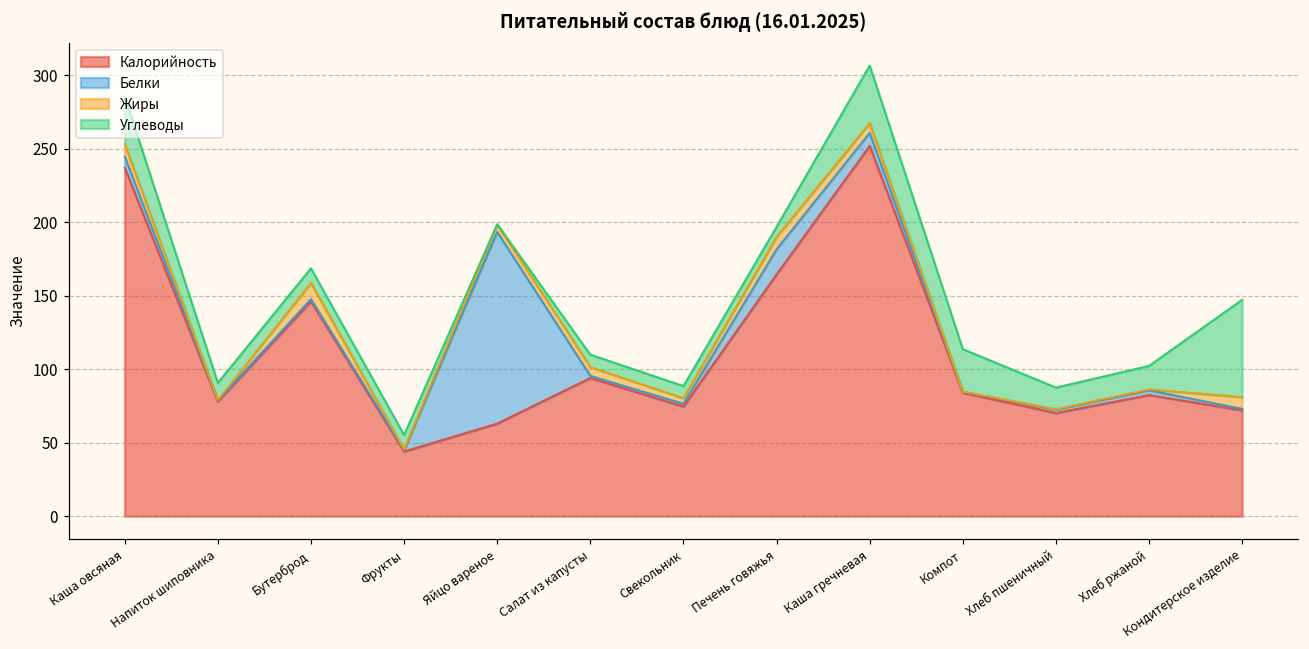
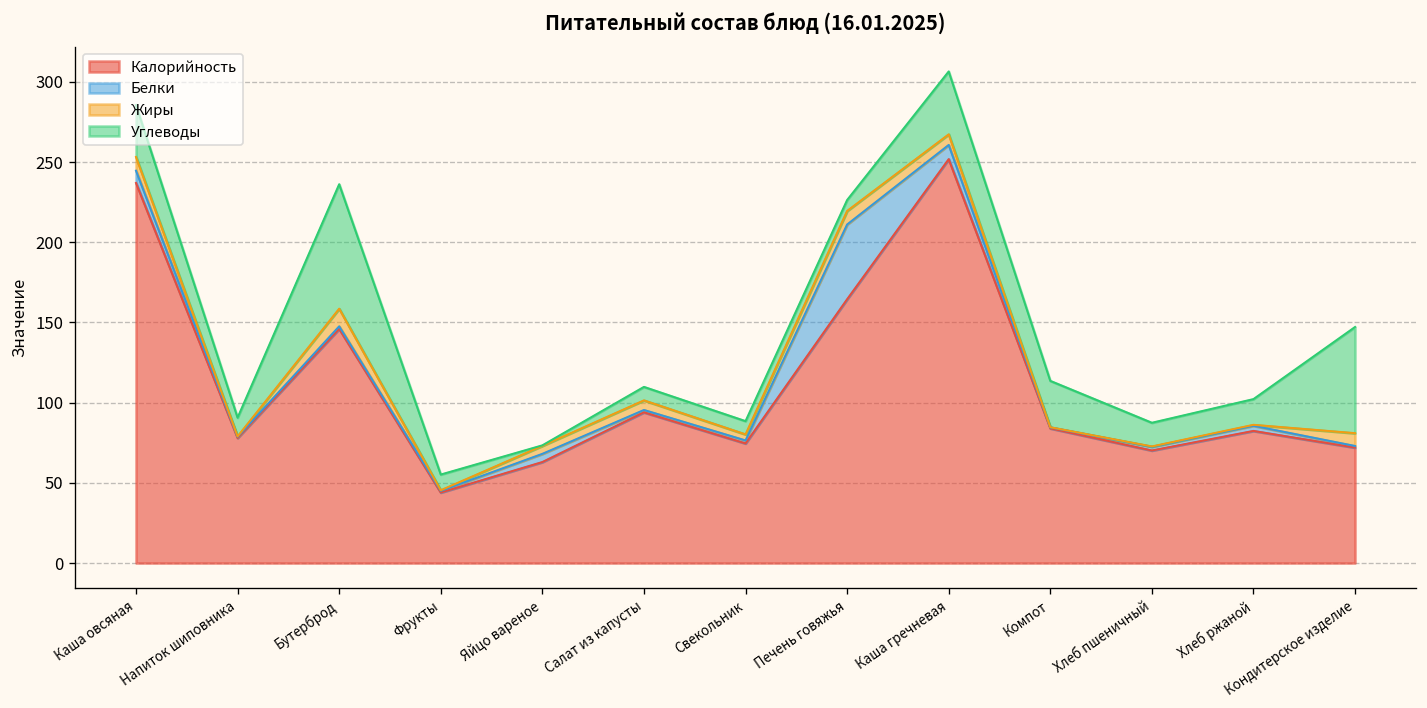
  {
    "Калорийность": {
      "Каша овсяная": 237,
      "Яйцо вареное": 63,
      "Печень говяжья": 165,
      "Каша гречневая": 252,
      "Хлеб пшеничный": 70,
      "Хлеб ржаной": 82
    },
    "Белки": {
      "Каша овсяная": 8,
-     "Яйцо вареное": 130,
-     "Печень говяжья": 17,
+     "Яйцо вареное": 5,
+     "Печень говяжья": 47,
      "Каша гречневая": 9
    },
    "Жиры": {
      "Каша овсяная": 9,
      "Бутерброд": 11,
      "Салат из капусты": 6,
      "Свекольник": 4,
      "Печень говяжья": 8,
      "Каша гречневая": 7,
      "Кондитерское изделие": 8
    },
    "Углеводы": {
      "Напиток шиповника": 12,
-     "Бутерброд": 10,
+     "Бутерброд": 78,
      "Фрукты": 10,
      "Салат из капусты": 8,
      "Свекольник": 8,
      "Печень говяжья": 7,
      "Каша гречневая": 39,
      "Компот": 29,
      "Хлеб пшеничный": 15,
      "Хлеб ржаной": 16,
      "Кондитерское изделие": 66
    }
  }
